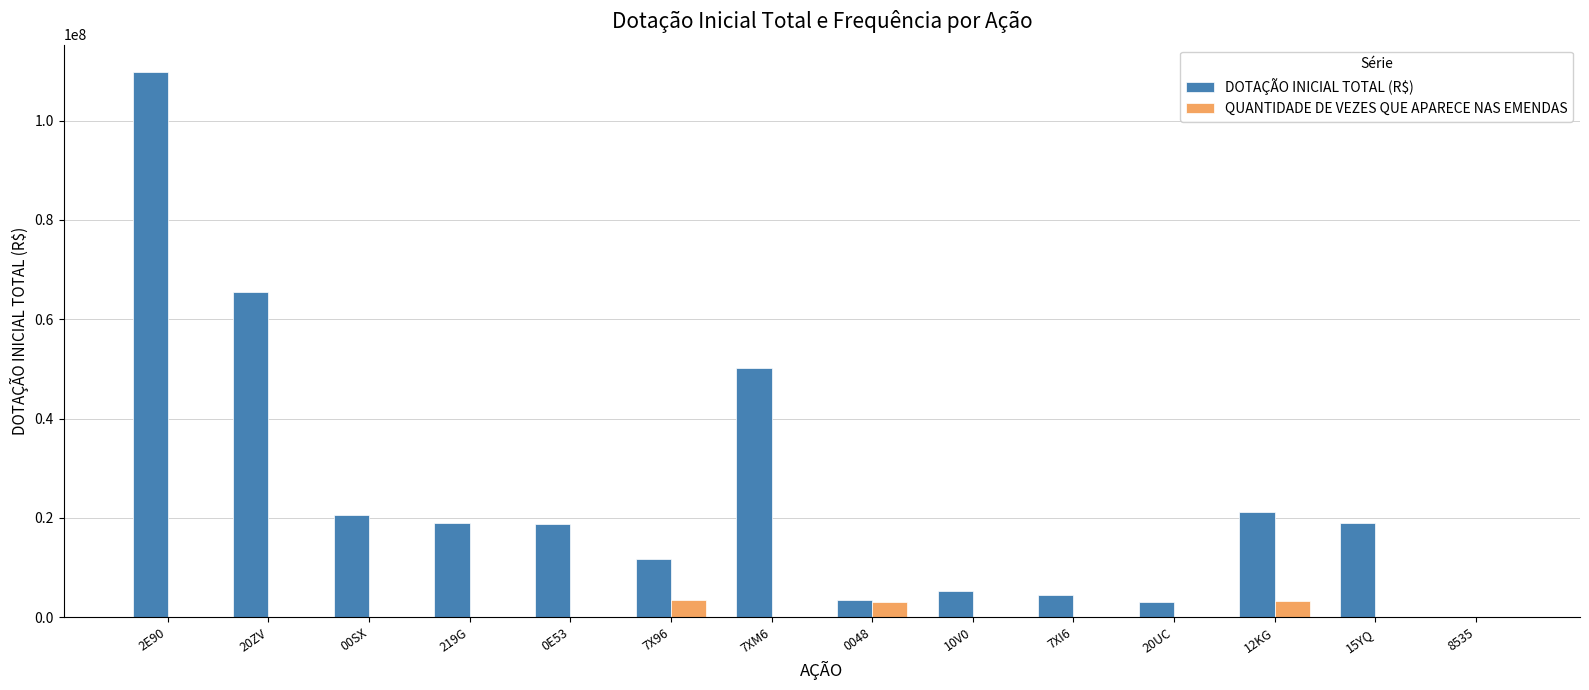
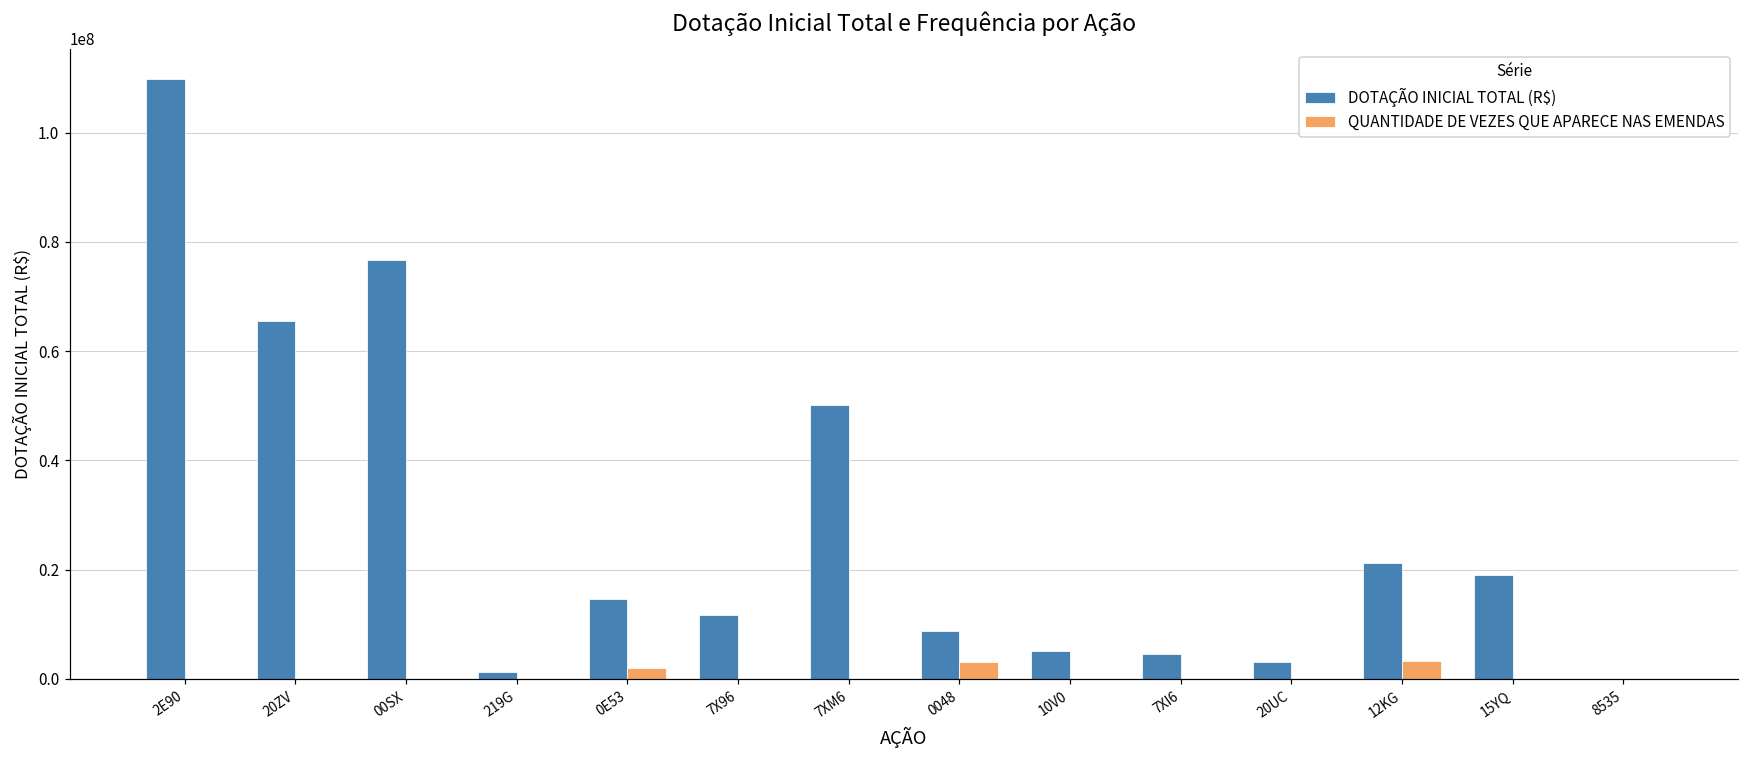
  {
    "DOTAÇÃO INICIAL TOTAL (R$)": {
      "2E90": 110000000,
      "20ZV": 65000000,
-     "00SX": 21000000,
-     "219G": 19000000,
-     "0E53": 19000000,
+     "00SX": 77000000,
+     "219G": 1000000,
+     "0E53": 15000000,
      "7X96": 12000000,
      "7XM6": 50000000,
-     "0048": 4000000,
+     "0048": 9000000,
      "10V0": 5000000,
      "7XI6": 5000000,
      "20UC": 3000000,
      "12KG": 21000000,
      "15YQ": 19000000,
      "8535": 0
    },
    "QUANTIDADE DE VEZES QUE APARECE NAS EMENDAS": {
-     "0E53": 0,
-     "7X96": 3000000,
+     "0E53": 2000000,
+     "7X96": 0,
      "0048": 3000000,
      "12KG": 3000000
    }
  }
